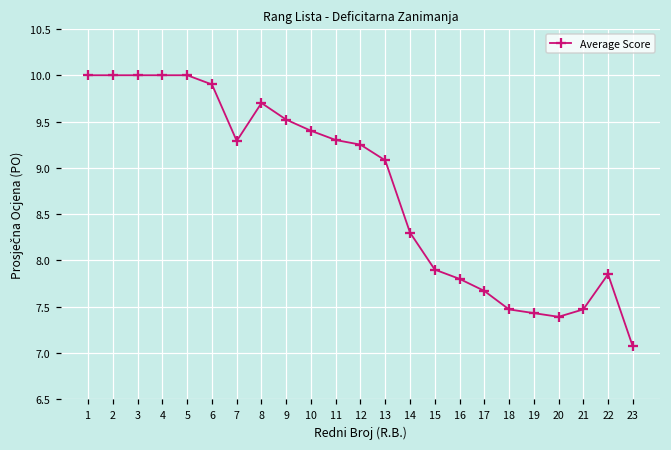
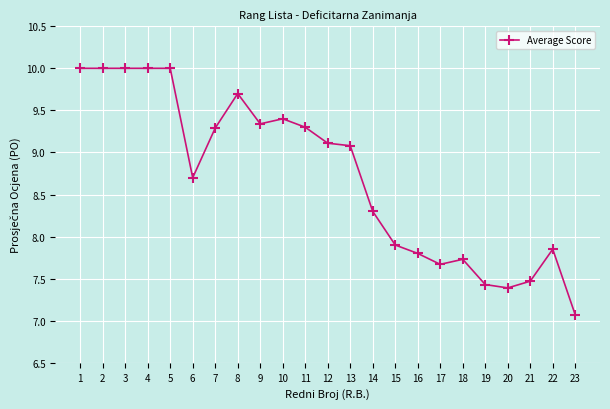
  {
    "1": 10.0,
    "2": 10.0,
    "3": 10.0,
    "4": 10.0,
    "5": 10.0,
-   "6": 9.9,
+   "6": 8.7,
    "7": 9.3,
    "8": 9.7,
-   "9": 9.5,
+   "9": 9.3,
    "10": 9.4,
    "11": 9.3,
-   "12": 9.3,
+   "12": 9.1,
    "13": 9.1,
    "14": 8.3,
    "15": 7.9,
    "16": 7.8,
    "17": 7.7,
-   "18": 7.5,
+   "18": 7.7,
    "19": 7.4,
    "20": 7.4,
    "21": 7.5,
    "22": 7.9,
    "23": 7.1
  }
